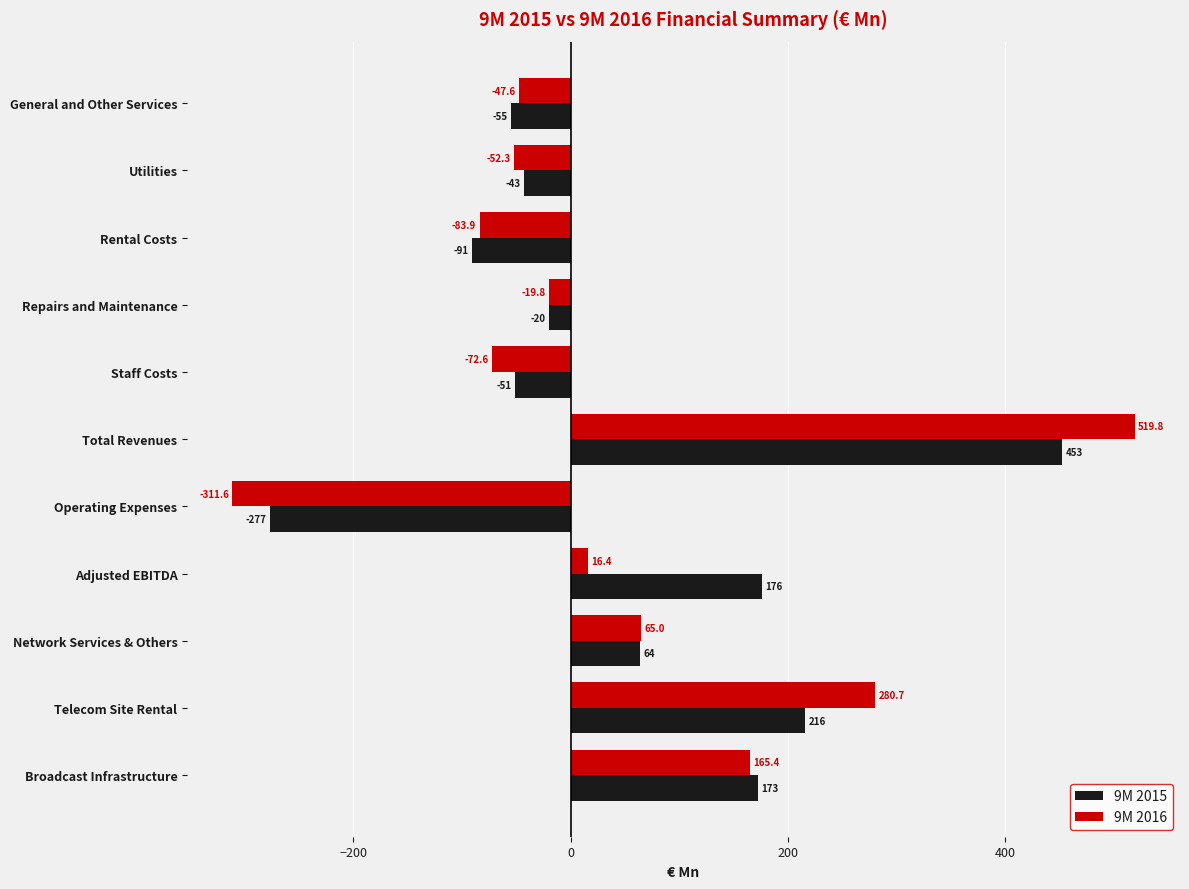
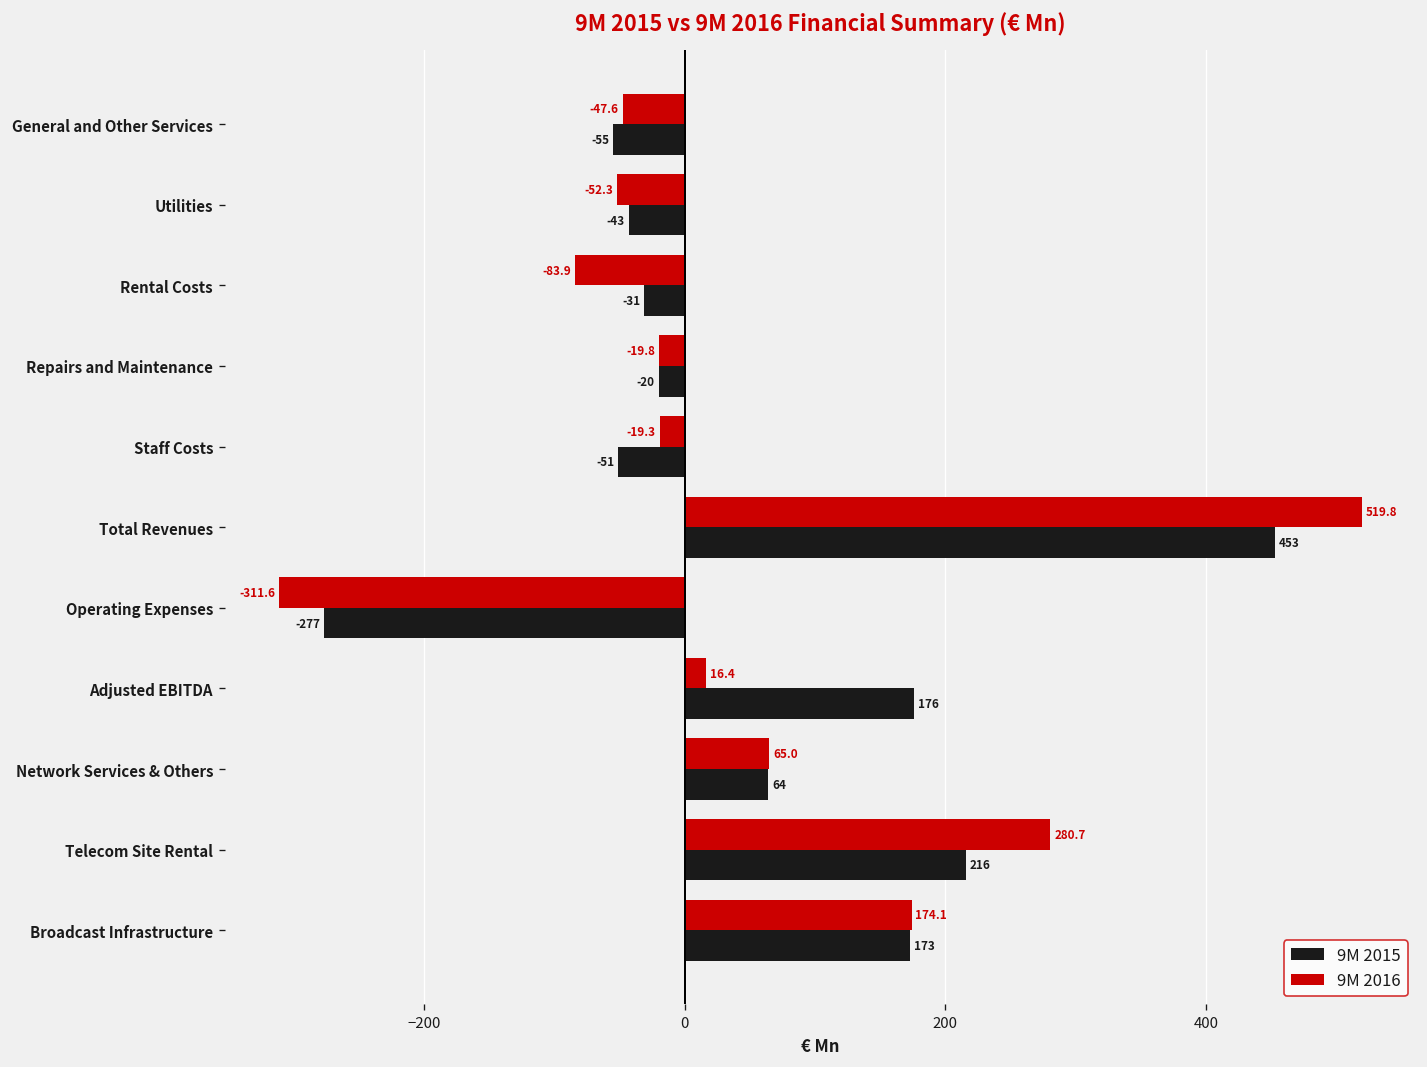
  {
    "9M 2015": {
      "General and Other Services": -55,
      "Utilities": -43,
-     "Rental Costs": -91,
+     "Rental Costs": -31,
      "Repairs and Maintenance": -20,
      "Staff Costs": -51,
      "Total Revenues": 453,
      "Operating Expenses": -277,
      "Adjusted EBITDA": 176,
      "Network Services & Others": 64,
      "Telecom Site Rental": 216,
      "Broadcast Infrastructure": 173
    },
    "9M 2016": {
      "General and Other Services": -47.6,
      "Utilities": -52.3,
      "Rental Costs": -83.9,
      "Repairs and Maintenance": -19.8,
-     "Staff Costs": -72.6,
+     "Staff Costs": -19.3,
      "Total Revenues": 519.8,
      "Operating Expenses": -311.6,
      "Adjusted EBITDA": 16.4,
      "Network Services & Others": 65.0,
      "Telecom Site Rental": 280.7,
-     "Broadcast Infrastructure": 165.4
+     "Broadcast Infrastructure": 174.1
    }
  }
